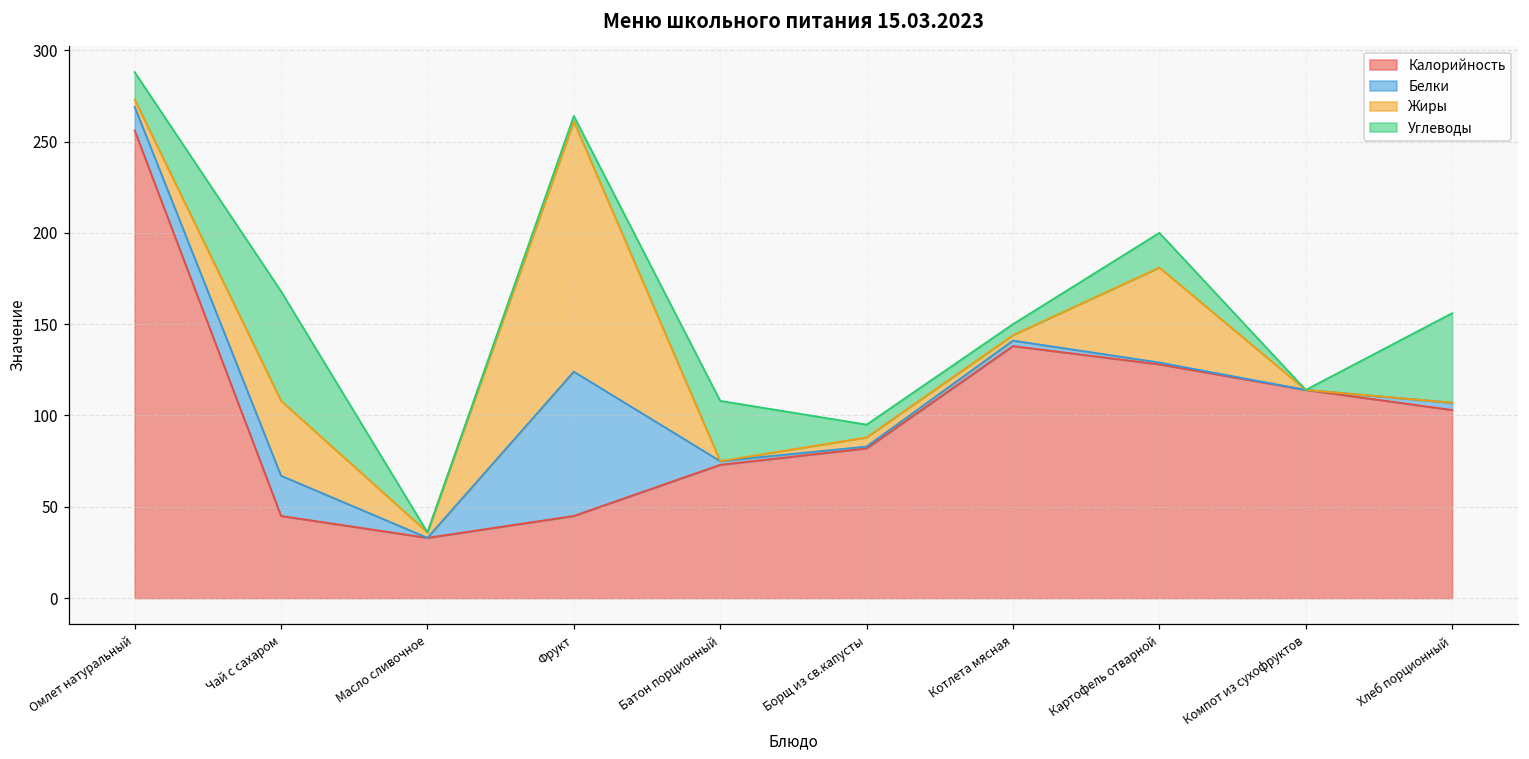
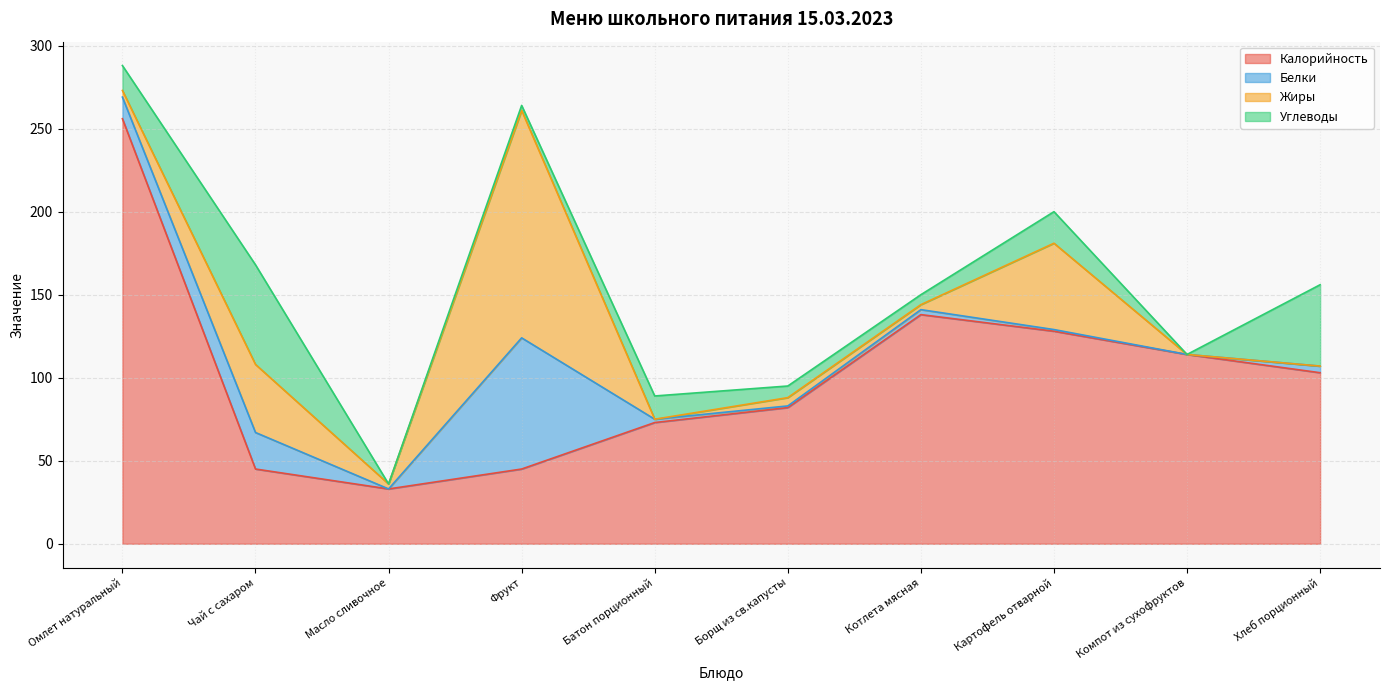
  {
    "Калорийность": {
      "Омлет натуральный": 256,
      "Чай с сахаром": 45,
      "Фрукт": 45,
      "Батон порционный": 73,
      "Котлета мясная": 138,
      "Хлеб порционный": 103
    },
    "Белки": {
      "Омлет натуральный": 13,
      "Чай с сахаром": 22,
      "Фрукт": 79,
      "Котлета мясная": 3
    },
    "Жиры": {
      "Омлет натуральный": 4,
      "Чай с сахаром": 41,
      "Фрукт": 137,
      "Борщ из св.капусты": 5,
      "Котлета мясная": 3,
      "Картофель отварной": 52
    },
    "Углеводы": {
      "Омлет натуральный": 15,
      "Чай с сахаром": 60,
      "Фрукт": 3,
-     "Батон порционный": 33,
+     "Батон порционный": 14,
      "Борщ из св.капусты": 7,
      "Котлета мясная": 6,
      "Картофель отварной": 19,
      "Хлеб порционный": 49
    }
  }
